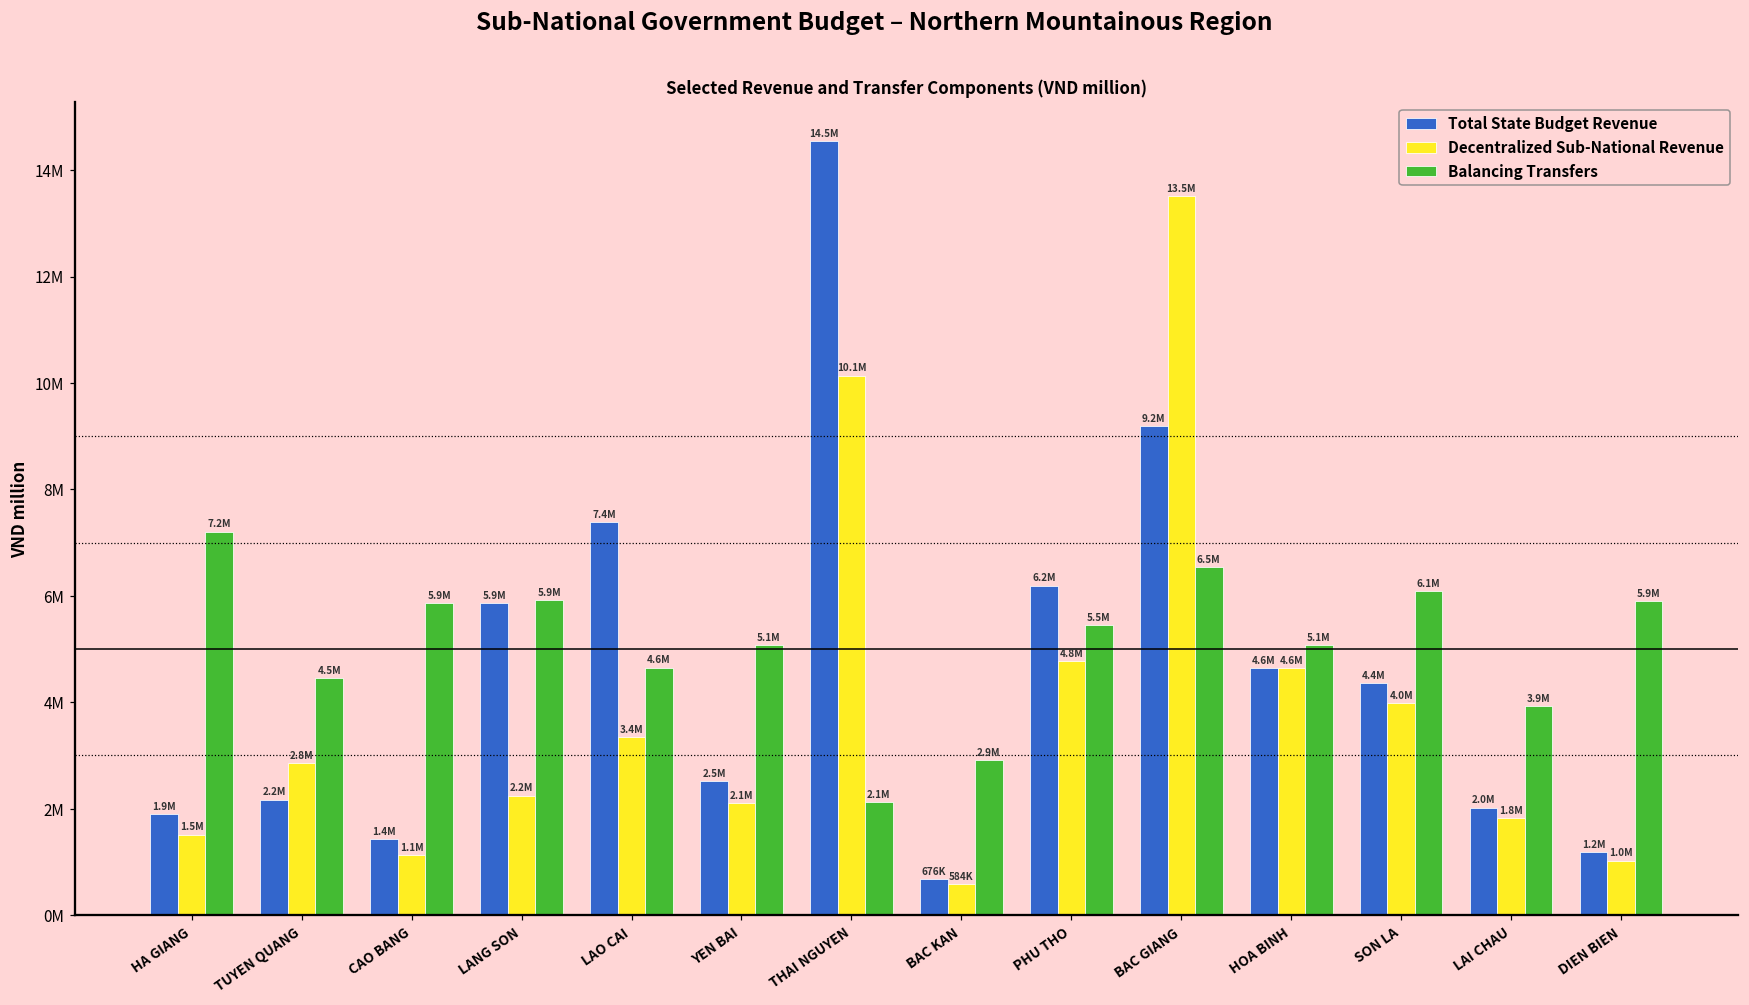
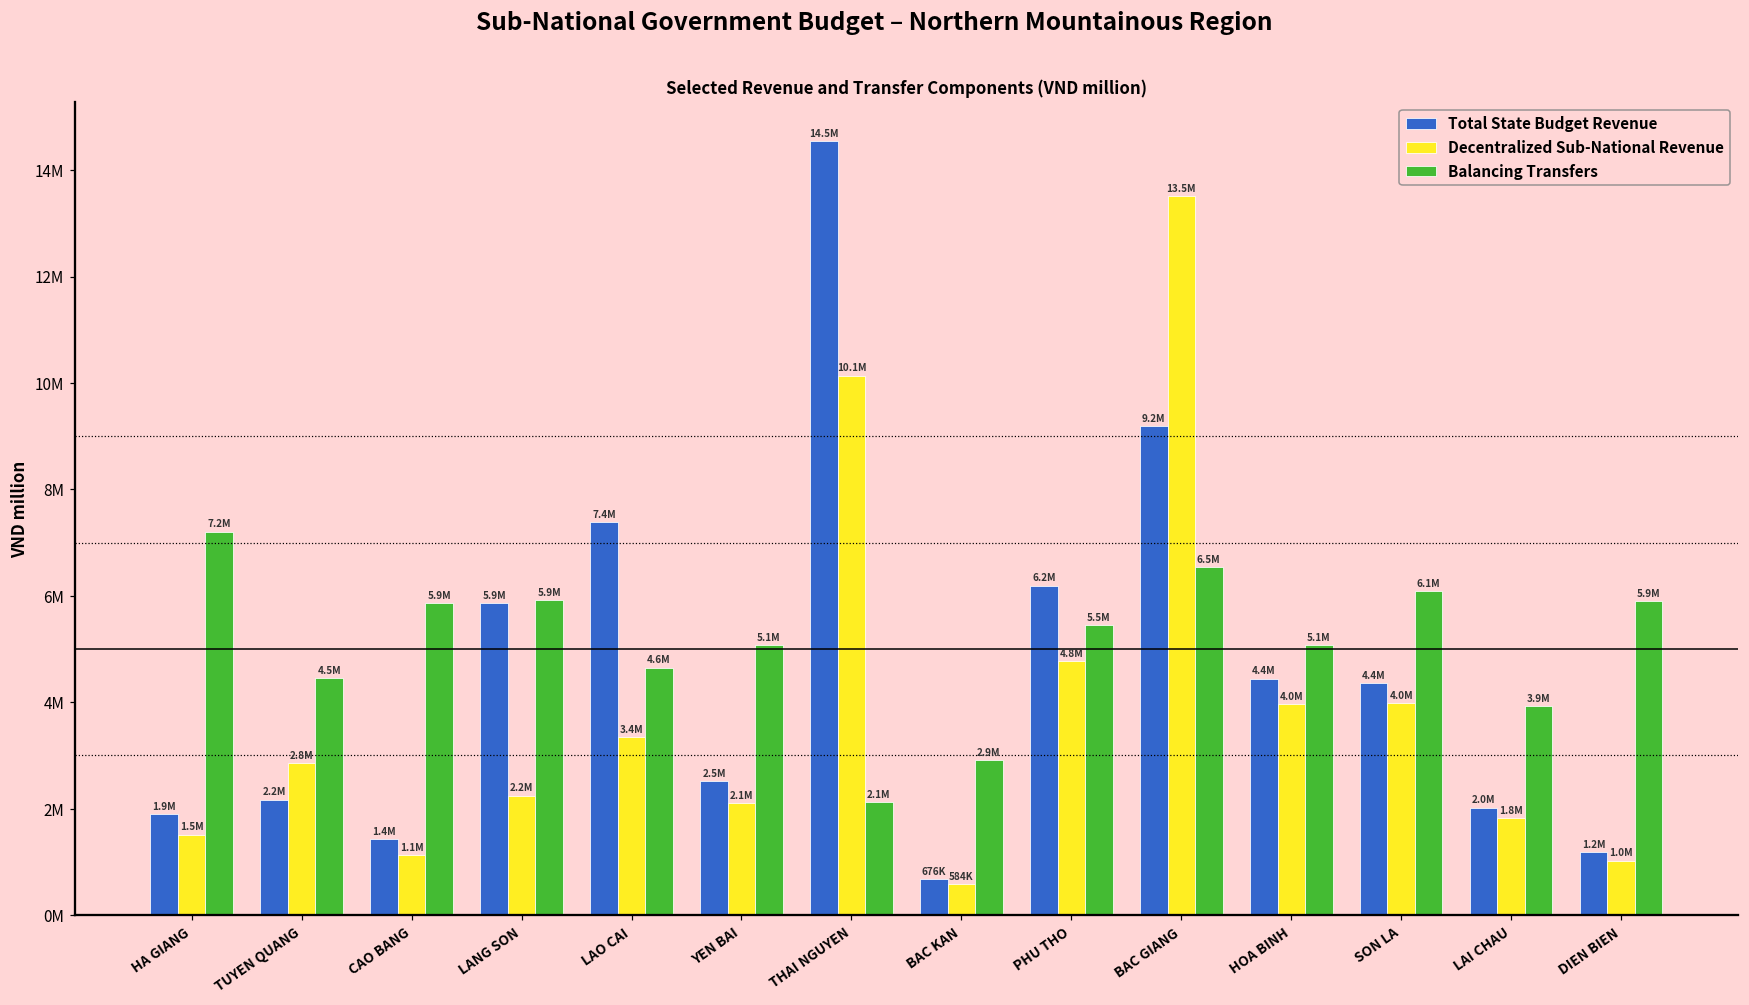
  {
    "Total State Budget Revenue": {
      "HA GIANG": "1.9M",
      "TUYEN QUANG": "2.2M",
      "CAO BANG": "1.4M",
      "LANG SON": "5.9M",
      "LAO CAI": "7.4M",
      "YEN BAI": "2.5M",
      "THAI NGUYEN": "14.5M",
      "BAC KAN": "676K",
      "PHU THO": "6.2M",
      "BAC GIANG": "9.2M",
-     "HOA BINH": "4.6M",
+     "HOA BINH": "4.4M",
      "SON LA": "4.4M",
      "LAI CHAU": "2.0M",
      "DIEN BIEN": "1.2M"
    },
    "Decentralized Sub-National Revenue": {
      "HA GIANG": "1.5M",
      "TUYEN QUANG": "2.8M",
      "CAO BANG": "1.1M",
      "LANG SON": "2.2M",
      "LAO CAI": "3.4M",
      "YEN BAI": "2.1M",
      "THAI NGUYEN": "10.1M",
      "BAC KAN": "584K",
      "PHU THO": "4.8M",
      "BAC GIANG": "13.5M",
-     "HOA BINH": "4.6M",
+     "HOA BINH": "4.0M",
      "SON LA": "4.0M",
      "LAI CHAU": "1.8M",
      "DIEN BIEN": "1.0M"
    },
    "Balancing Transfers": {
      "HA GIANG": "7.2M",
      "TUYEN QUANG": "4.5M",
      "CAO BANG": "5.9M",
      "LANG SON": "5.9M",
      "LAO CAI": "4.6M",
      "YEN BAI": "5.1M",
      "THAI NGUYEN": "2.1M",
      "BAC KAN": "2.9M",
      "PHU THO": "5.5M",
      "BAC GIANG": "6.5M",
      "HOA BINH": "5.1M",
      "SON LA": "6.1M",
      "LAI CHAU": "3.9M",
      "DIEN BIEN": "5.9M"
    }
  }
